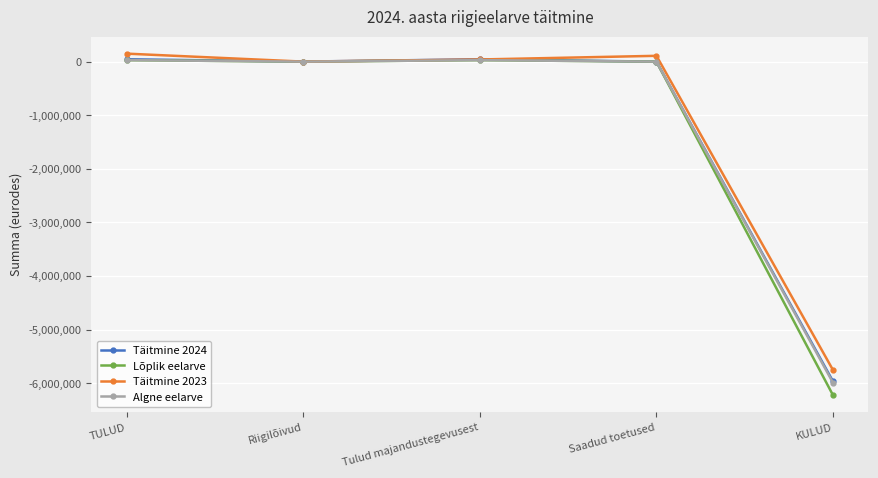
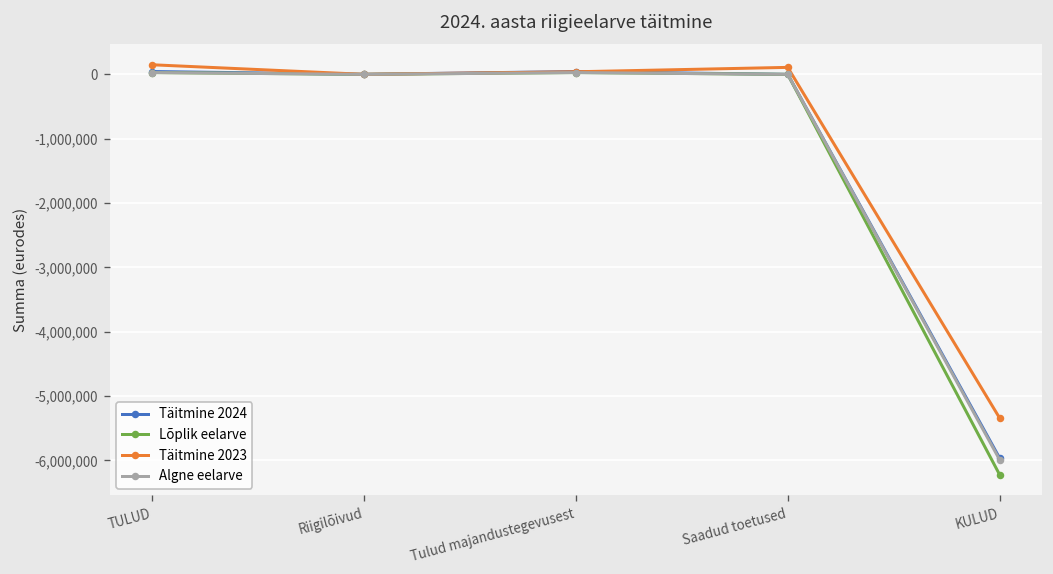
  {
    "Lõplik eelarve": {
      "KULUD": "-6,200,000"
    },
    "Täitmine 2023": {
      "TULUD": "100,000",
      "Saadud toetused": "100,000",
-     "KULUD": "-5,800,000"
+     "KULUD": "-5,300,000"
    }
  }
